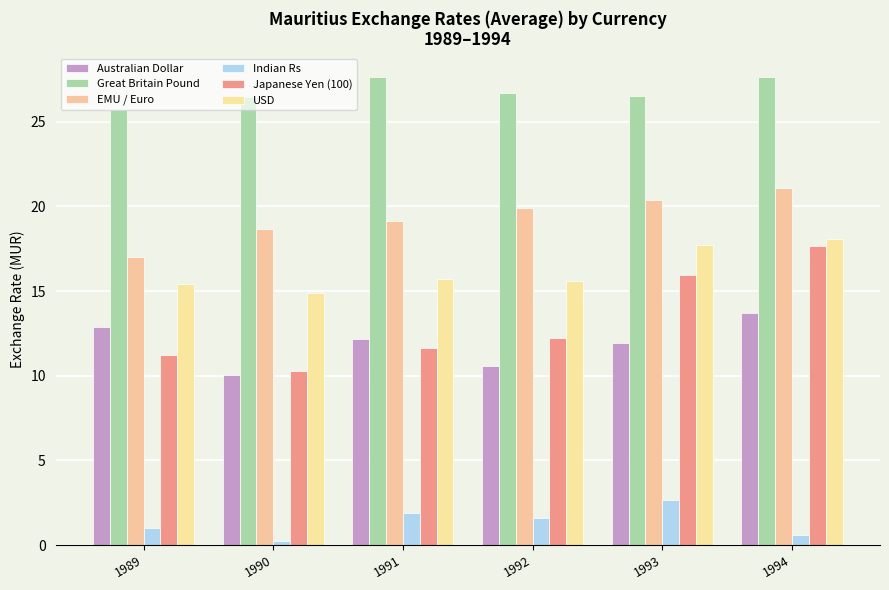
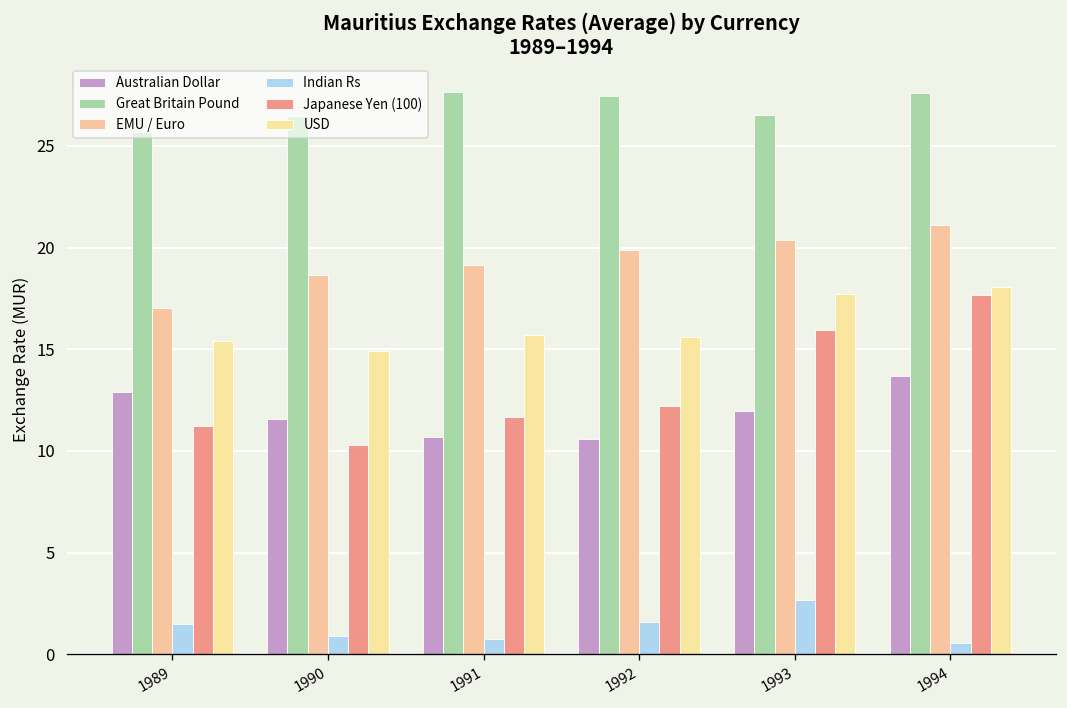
  {
    "Australian Dollar": {
      "1989": 12.9,
-     "1990": 10.0,
-     "1991": 12.2,
+     "1990": 11.6,
+     "1991": 10.7,
      "1992": 10.6,
      "1993": 11.9,
      "1994": 13.7
    },
    "Great Britain Pound": {
      "1989": 25.7,
      "1991": 27.6,
-     "1992": 26.7,
+     "1992": 27.4,
      "1993": 26.5,
      "1994": 27.6
    },
    "Indian Rs": {
-     "1989": 1.0,
-     "1990": 0.2,
-     "1991": 1.9,
+     "1989": 1.5,
+     "1990": 0.9,
+     "1991": 0.7,
      "1992": 1.6,
      "1993": 2.7,
      "1994": 0.6
    }
  }
